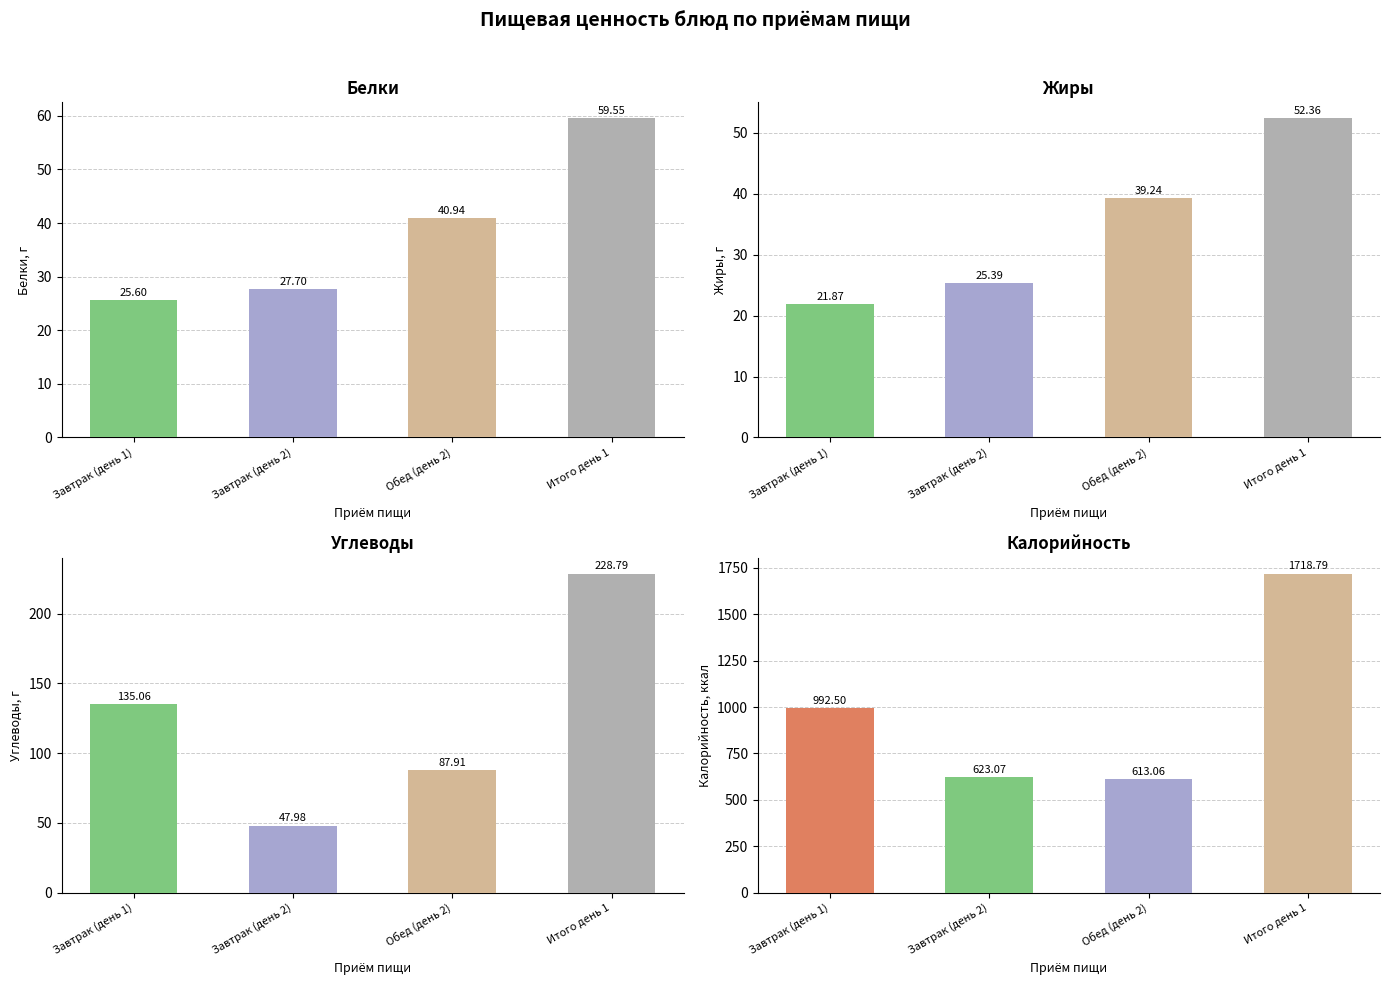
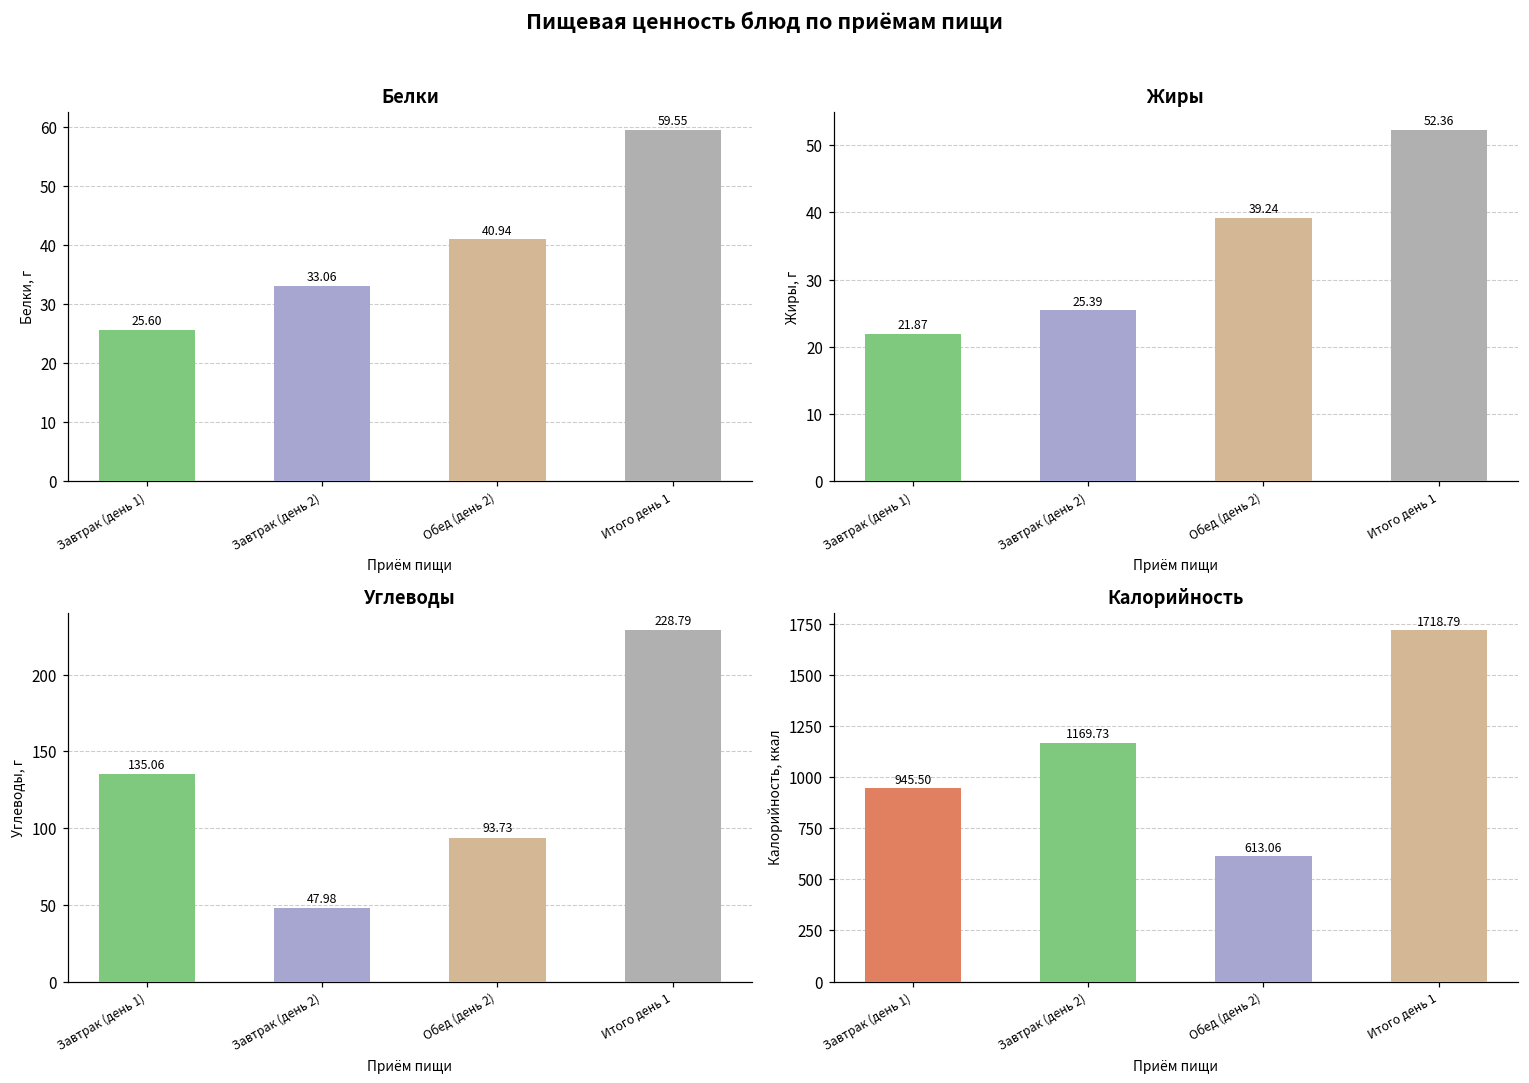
  {
    "Белки": {
      "Завтрак (день 1)": 25.60,
-     "Завтрак (день 2)": 27.70,
+     "Завтрак (день 2)": 33.06,
      "Обед (день 2)": 40.94,
      "Итого день 1": 59.55
    },
    "Жиры": {
      "Завтрак (день 1)": 21.87,
      "Завтрак (день 2)": 25.39,
      "Обед (день 2)": 39.24,
      "Итого день 1": 52.36
    },
    "Углеводы": {
      "Завтрак (день 1)": 135.06,
      "Завтрак (день 2)": 47.98,
-     "Обед (день 2)": 87.91,
+     "Обед (день 2)": 93.73,
      "Итого день 1": 228.79
    },
    "Калорийность": {
-     "Завтрак (день 1)": 992.50,
-     "Завтрак (день 2)": 623.07,
+     "Завтрак (день 1)": 945.50,
+     "Завтрак (день 2)": 1169.73,
      "Обед (день 2)": 613.06,
      "Итого день 1": 1718.79
    }
  }
